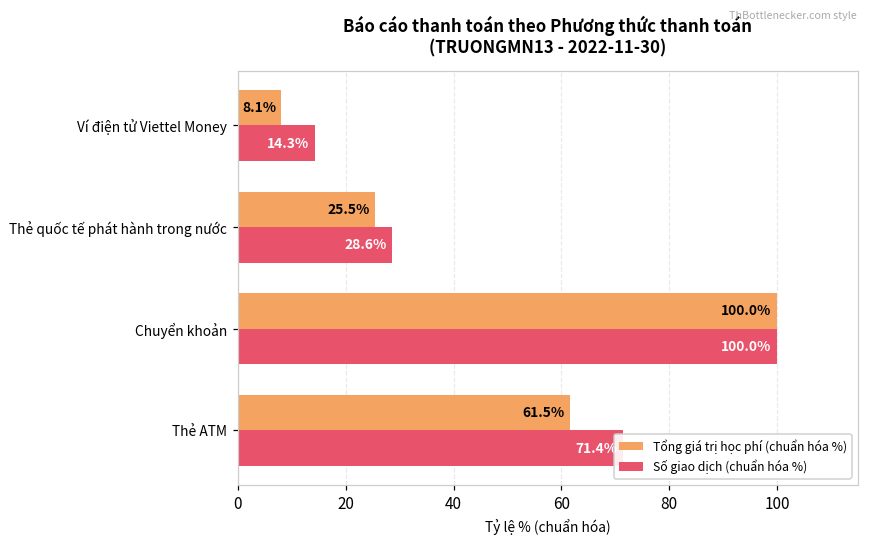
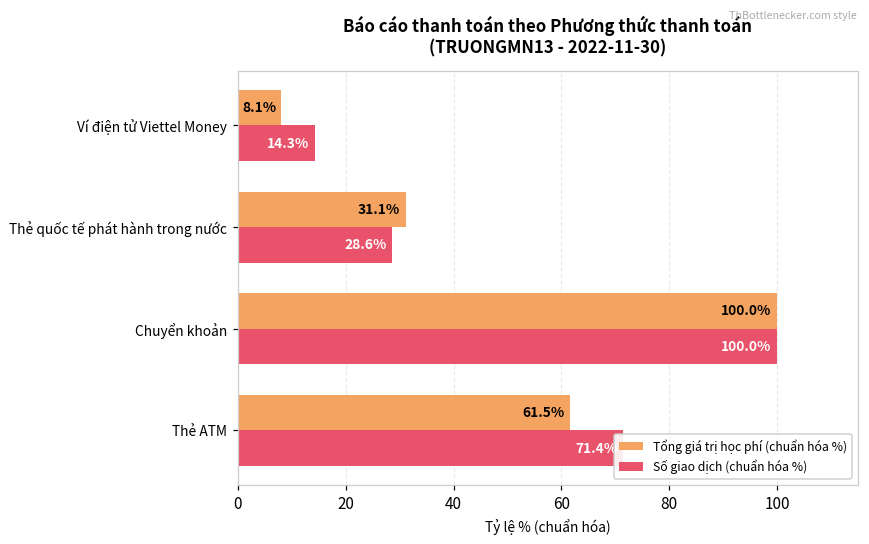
  {
    "Tổng giá trị học phí (chuẩn hóa %)": {
      "Ví điện tử Viettel Money": "8.1%",
-     "Thẻ quốc tế phát hành trong nước": "25.5%",
+     "Thẻ quốc tế phát hành trong nước": "31.1%",
      "Chuyển khoản": "100.0%",
      "Thẻ ATM": "61.5%"
    },
    "Số giao dịch (chuẩn hóa %)": {
      "Ví điện tử Viettel Money": "14.3%",
      "Thẻ quốc tế phát hành trong nước": "28.6%",
      "Chuyển khoản": "100.0%"
    }
  }
